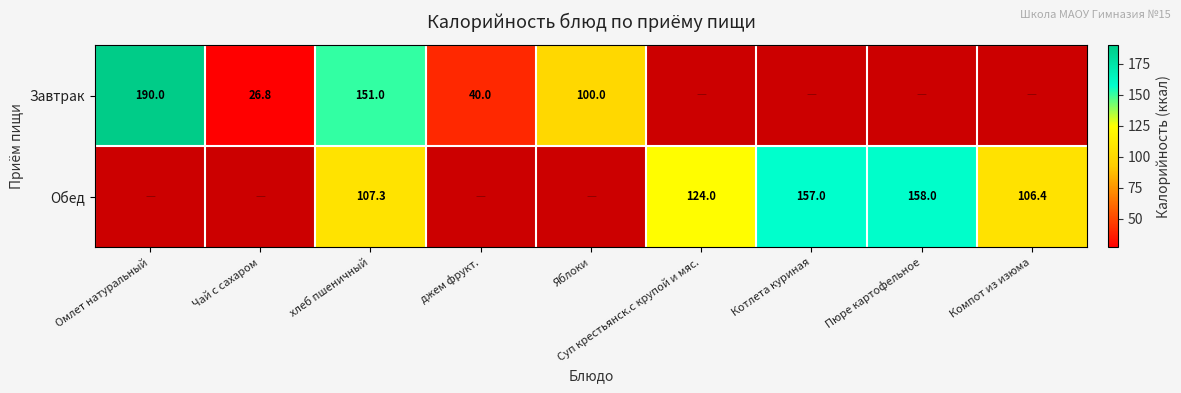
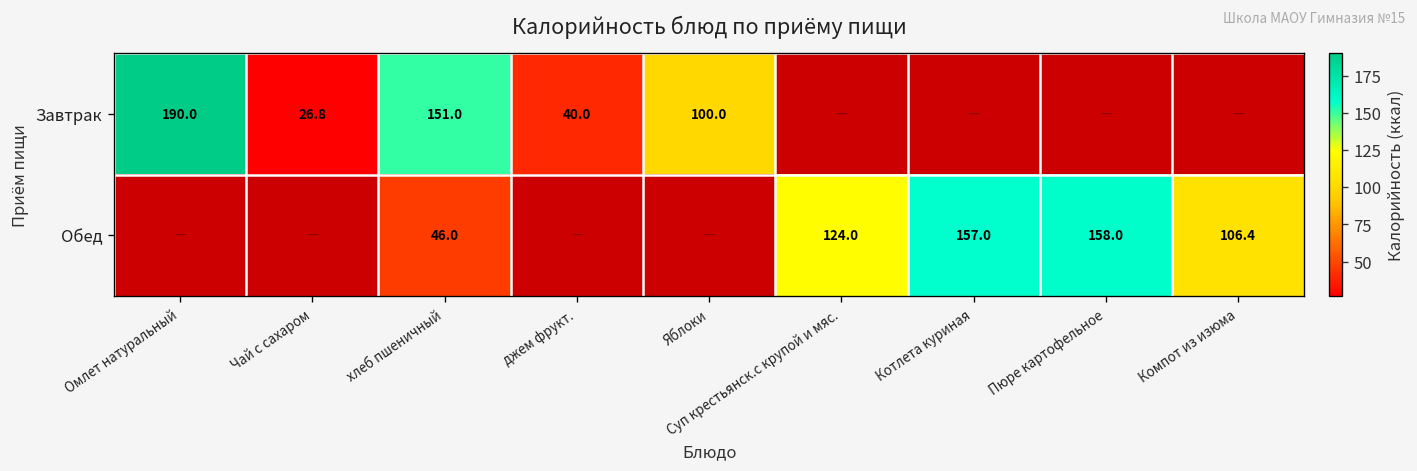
  {
    "Завтрак": {
      "Омлет натуральный": 190.0,
      "Чай с сахаром": 26.8,
      "хлеб пшеничный": 151.0,
      "джем фрукт.": 40.0,
      "Яблоки": 100.0
    },
    "Обед": {
-     "хлеб пшеничный": 107.3,
+     "хлеб пшеничный": 46.0,
      "Суп крестьянск.с крупой и мяс.": 124.0,
      "Котлета куриная": 157.0,
      "Пюре картофельное": 158.0,
      "Компот из изюма": 106.4
    }
  }
